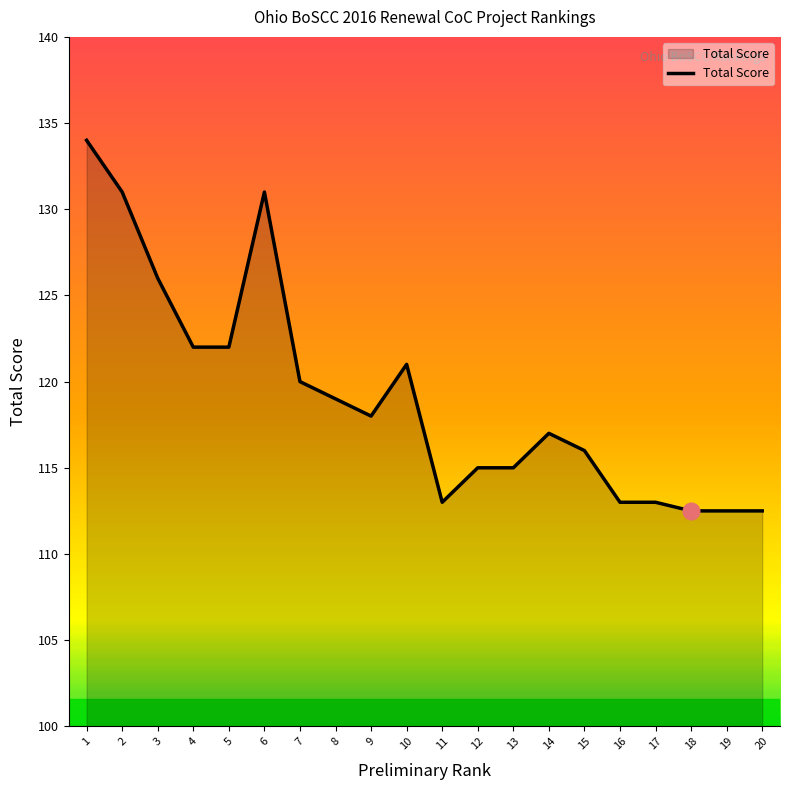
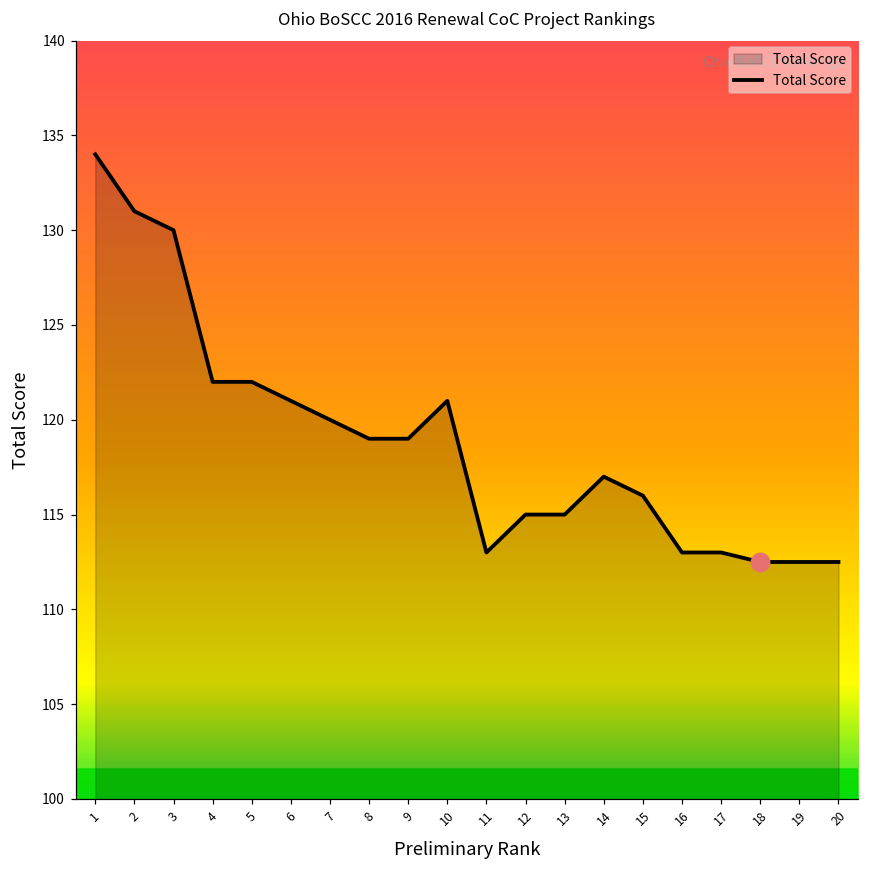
  {
    "Total Score": {
      "1": 134,
      "2": 131,
-     "3": 126,
+     "3": 130,
      "4": 122,
      "5": 122,
-     "6": 131,
+     "6": 121,
      "7": 120,
      "8": 119,
-     "9": 118,
+     "9": 119,
      "10": 121,
      "11": 113,
      "12": 115,
      "13": 115,
      "14": 117,
      "15": 116,
      "16": 113,
      "17": 113,
      "19": 112.5,
      "20": 112.5
    }
  }
